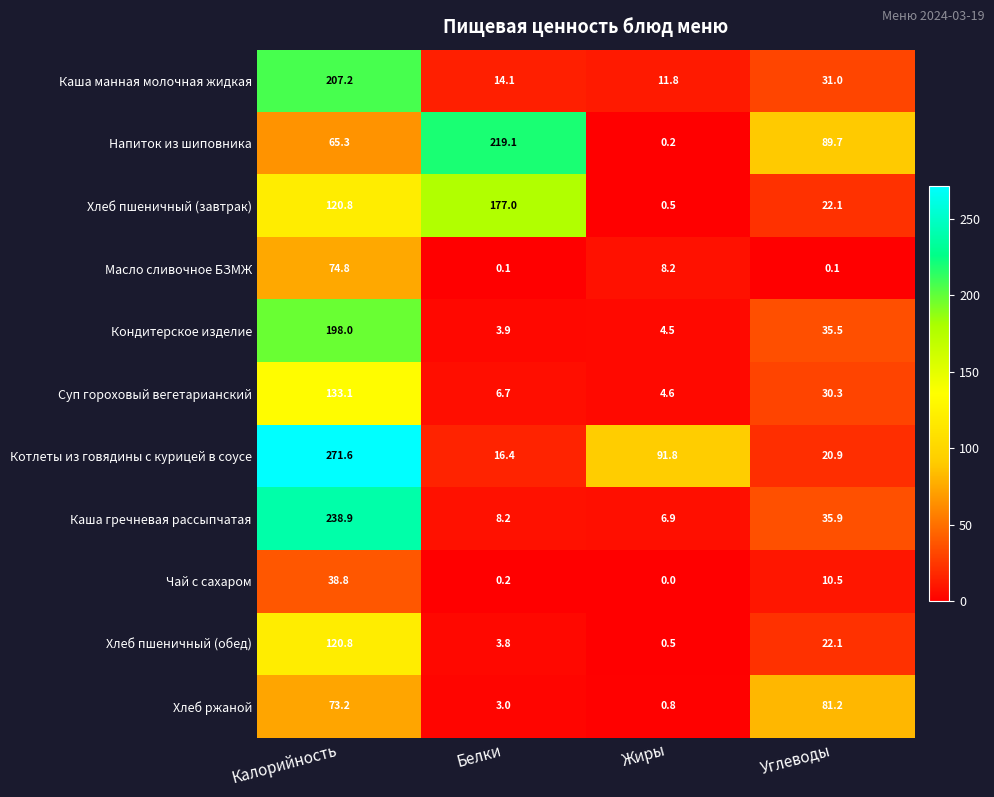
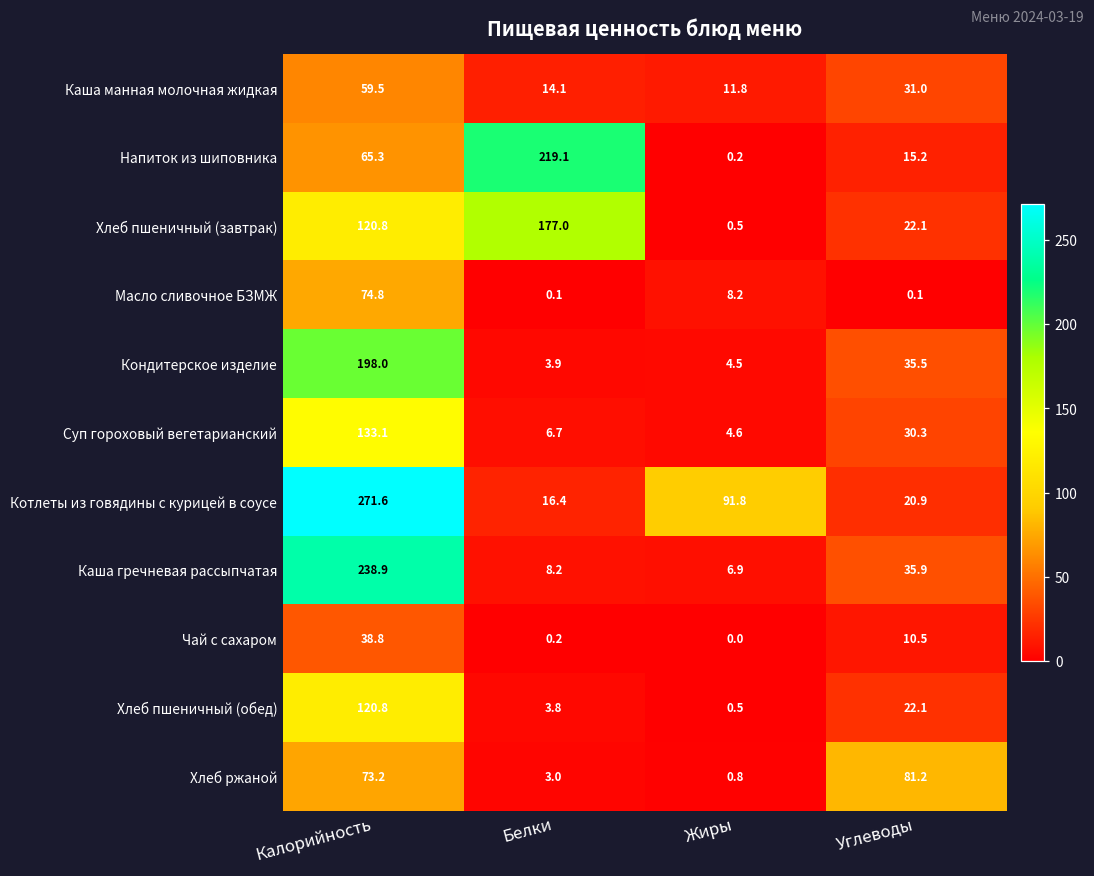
  {
    "Каша манная молочная жидкая": {
-     "Калорийность": 207.2,
+     "Калорийность": 59.5,
      "Белки": 14.1,
      "Жиры": 11.8,
      "Углеводы": 31.0
    },
    "Напиток из шиповника": {
      "Калорийность": 65.3,
      "Белки": 219.1,
      "Жиры": 0.2,
-     "Углеводы": 89.7
+     "Углеводы": 15.2
    },
    "Хлеб пшеничный (завтрак)": {
      "Калорийность": 120.8,
      "Белки": 177.0,
      "Жиры": 0.5,
      "Углеводы": 22.1
    },
    "Масло сливочное БЗМЖ": {
      "Калорийность": 74.8,
      "Белки": 0.1,
      "Жиры": 8.2,
      "Углеводы": 0.1
    },
    "Кондитерское изделие": {
      "Калорийность": 198.0,
      "Белки": 3.9,
      "Жиры": 4.5,
      "Углеводы": 35.5
    },
    "Суп гороховый вегетарианский": {
      "Калорийность": 133.1,
      "Белки": 6.7,
      "Жиры": 4.6,
      "Углеводы": 30.3
    },
    "Котлеты из говядины с курицей в соусе": {
      "Калорийность": 271.6,
      "Белки": 16.4,
      "Жиры": 91.8,
      "Углеводы": 20.9
    },
    "Каша гречневая рассыпчатая": {
      "Калорийность": 238.9,
      "Белки": 8.2,
      "Жиры": 6.9,
      "Углеводы": 35.9
    },
    "Чай с сахаром": {
      "Калорийность": 38.8,
      "Белки": 0.2,
      "Жиры": 0.0,
      "Углеводы": 10.5
    },
    "Хлеб пшеничный (обед)": {
      "Калорийность": 120.8,
      "Белки": 3.8,
      "Жиры": 0.5,
      "Углеводы": 22.1
    },
    "Хлеб ржаной": {
      "Калорийность": 73.2,
      "Белки": 3.0,
      "Жиры": 0.8,
      "Углеводы": 81.2
    }
  }
